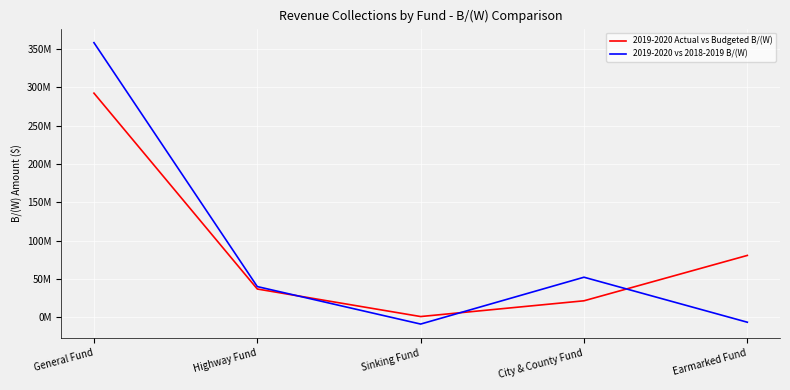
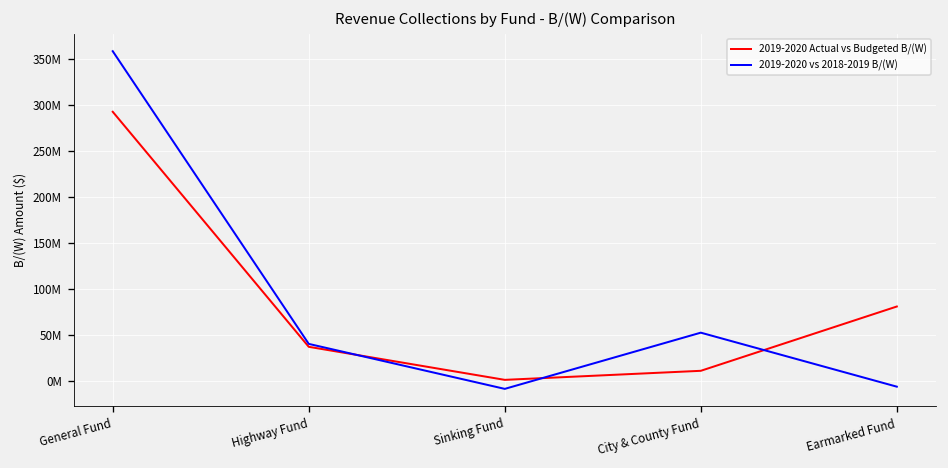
  {
    "2019-2020 Actual vs Budgeted B/(W)": {
      "General Fund": 290000000,
      "Sinking Fund": 0,
-     "City & County Fund": 20000000,
+     "City & County Fund": 10000000,
      "Earmarked Fund": 80000000
    },
    "2019-2020 vs 2018-2019 B/(W)": {
      "General Fund": 360000000,
      "Sinking Fund": -10000000,
      "City & County Fund": 50000000,
      "Earmarked Fund": -10000000
    }
  }
